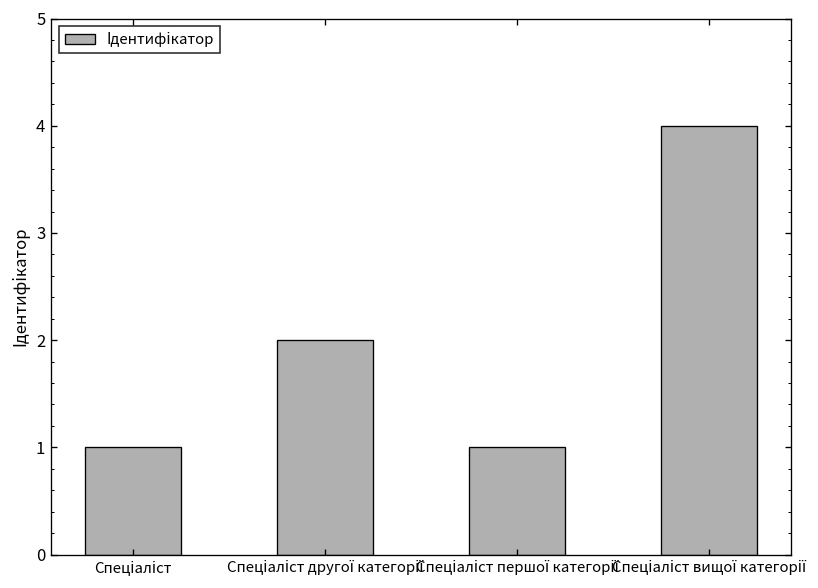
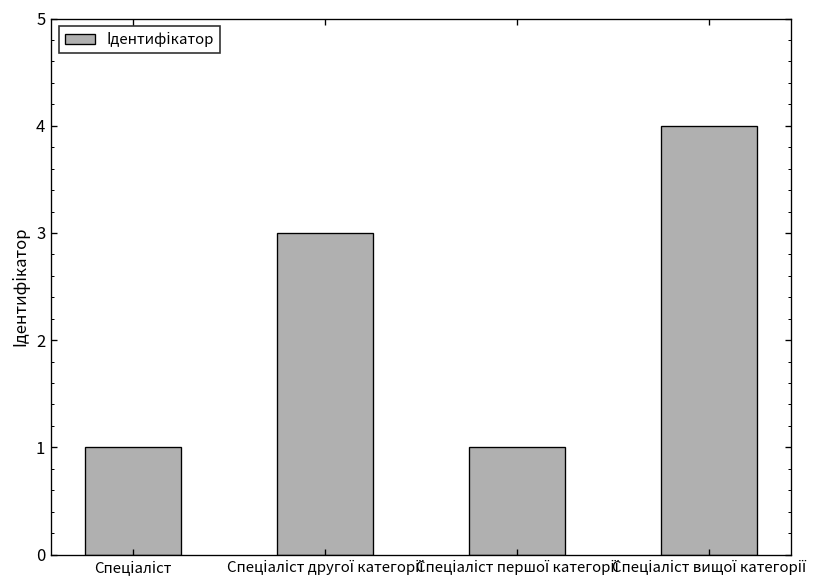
  {
    "Спеціаліст": 1,
-   "Спеціаліст другої категорії": 2,
+   "Спеціаліст другої категорії": 3,
    "Спеціаліст першої категорії": 1,
    "Спеціаліст вищої категорії": 4
  }
